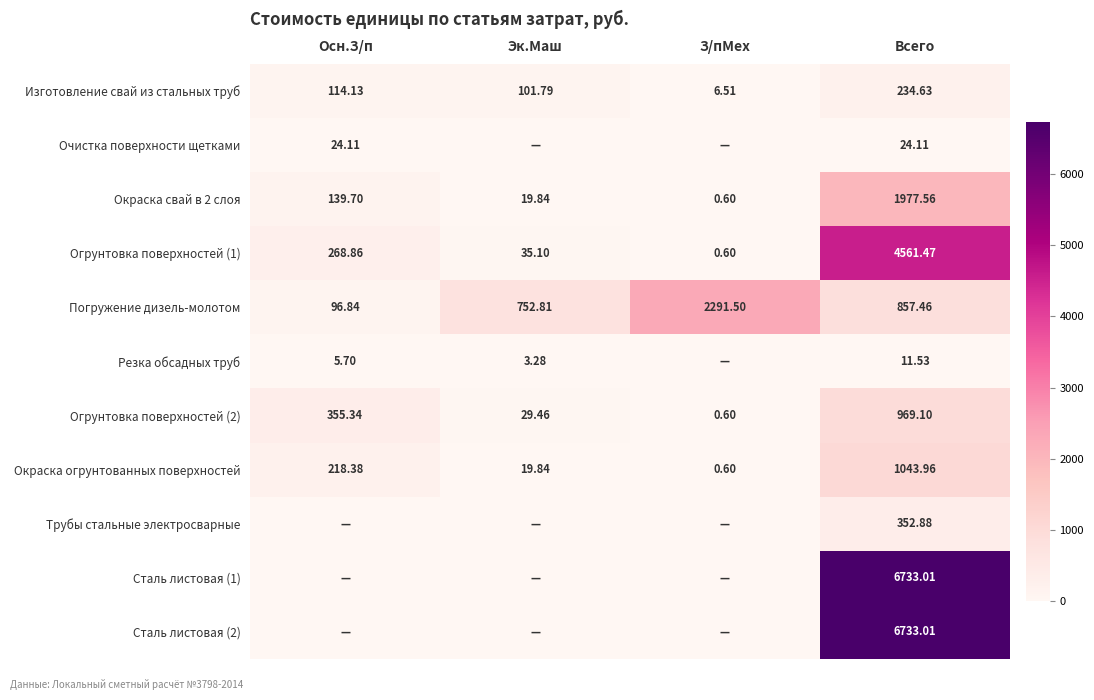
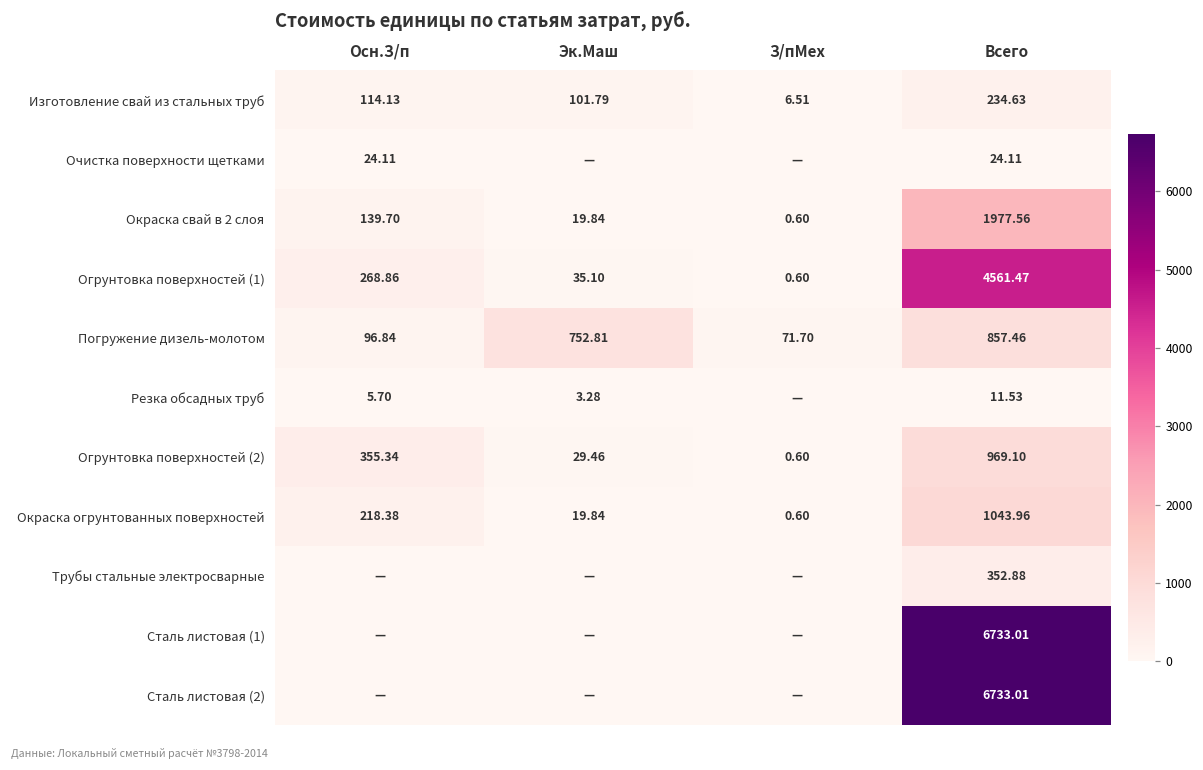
  {
    "Изготовление свай из стальных труб": {
      "Осн.З/п": 114.13,
      "Эк.Маш": 101.79,
      "З/пМех": 6.51,
      "Всего": 234.63
    },
    "Очистка поверхности щетками": {
      "Осн.З/п": 24.11,
      "Всего": 24.11
    },
    "Окраска свай в 2 слоя": {
      "Осн.З/п": 139.70,
      "Эк.Маш": 19.84,
      "З/пМех": 0.60,
      "Всего": 1977.56
    },
    "Огрунтовка поверхностей (1)": {
      "Осн.З/п": 268.86,
      "Эк.Маш": 35.10,
      "З/пМех": 0.60,
      "Всего": 4561.47
    },
    "Погружение дизель-молотом": {
      "Осн.З/п": 96.84,
      "Эк.Маш": 752.81,
-     "З/пМех": 2291.50,
+     "З/пМех": 71.70,
      "Всего": 857.46
    },
    "Резка обсадных труб": {
      "Осн.З/п": 5.70,
      "Эк.Маш": 3.28,
      "Всего": 11.53
    },
    "Огрунтовка поверхностей (2)": {
      "Осн.З/п": 355.34,
      "Эк.Маш": 29.46,
      "З/пМех": 0.60,
      "Всего": 969.10
    },
    "Окраска огрунтованных поверхностей": {
      "Осн.З/п": 218.38,
      "Эк.Маш": 19.84,
      "З/пМех": 0.60,
      "Всего": 1043.96
    },
    "Трубы стальные электросварные": {
      "Всего": 352.88
    },
    "Сталь листовая (1)": {
      "Всего": 6733.01
    },
    "Сталь листовая (2)": {
      "Всего": 6733.01
    }
  }
